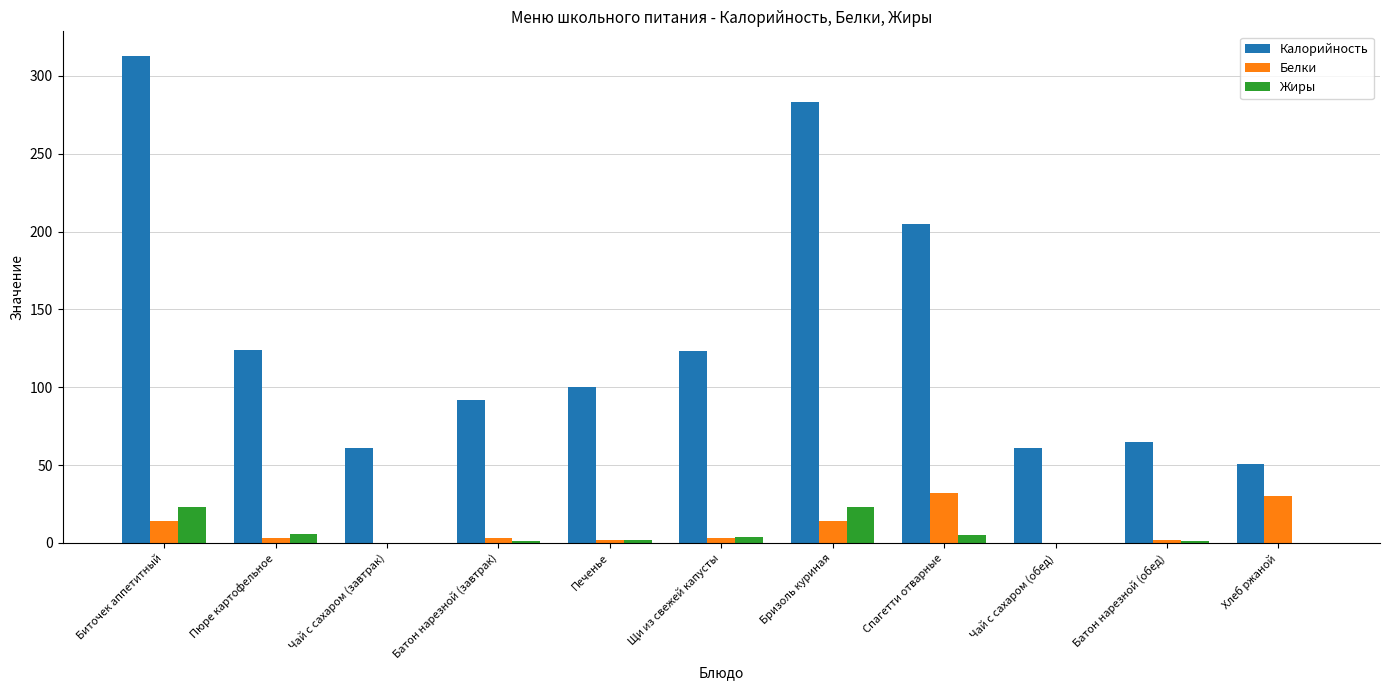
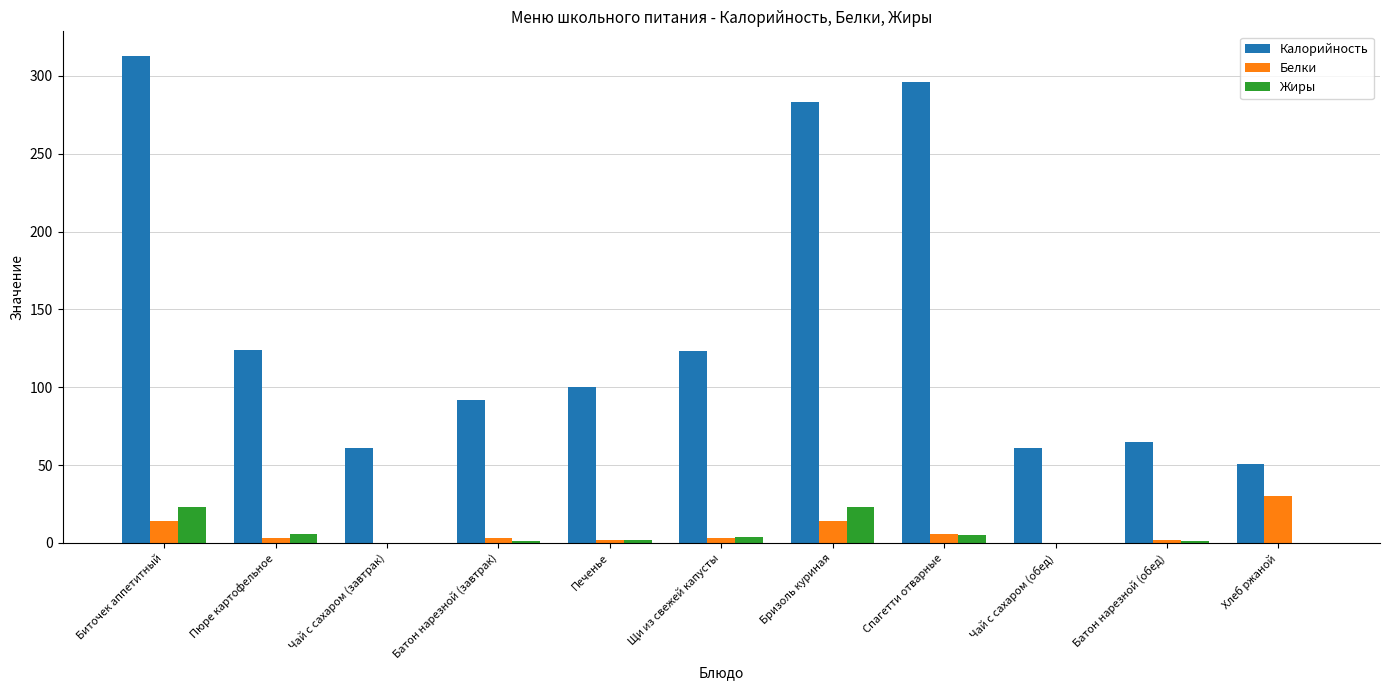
  {
    "Калорийность": {
      "Биточек аппетитный": 313,
      "Пюре картофельное": 124,
      "Чай с сахаром (завтрак)": 61,
      "Батон нарезной (завтрак)": 92,
      "Печенье": 100,
      "Щи из свежей капусты": 123,
      "Бризоль куриная": 283,
-     "Спагетти отварные": 205,
+     "Спагетти отварные": 296,
      "Чай с сахаром (обед)": 61,
      "Батон нарезной (обед)": 65,
      "Хлеб ржаной": 51
    },
    "Белки": {
      "Биточек аппетитный": 14,
      "Пюре картофельное": 3,
      "Чай с сахаром (завтрак)": 0,
      "Батон нарезной (завтрак)": 3,
      "Печенье": 2,
      "Щи из свежей капусты": 3,
      "Бризоль куриная": 14,
-     "Спагетти отварные": 32,
+     "Спагетти отварные": 6,
      "Чай с сахаром (обед)": 0,
      "Батон нарезной (обед)": 2,
      "Хлеб ржаной": 30
    },
    "Жиры": {
      "Биточек аппетитный": 23,
      "Пюре картофельное": 6,
      "Чай с сахаром (завтрак)": 0,
      "Печенье": 2,
      "Щи из свежей капусты": 4,
      "Бризоль куриная": 23,
      "Спагетти отварные": 5,
      "Чай с сахаром (обед)": 0,
      "Хлеб ржаной": 0
    }
  }
